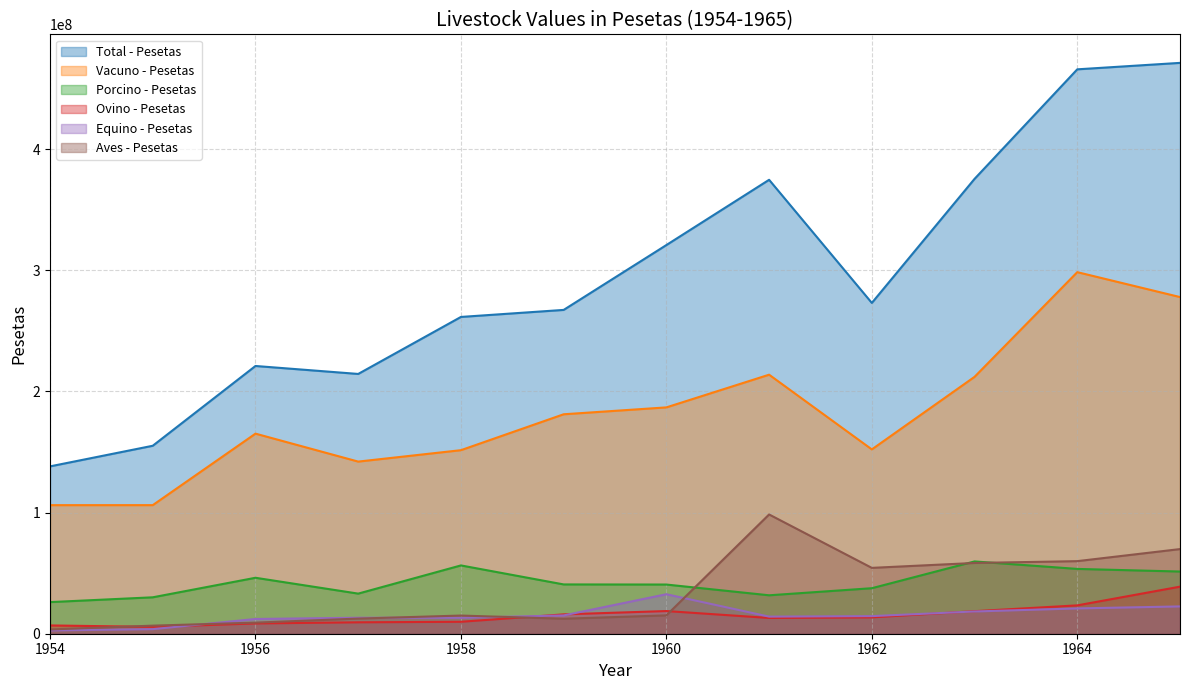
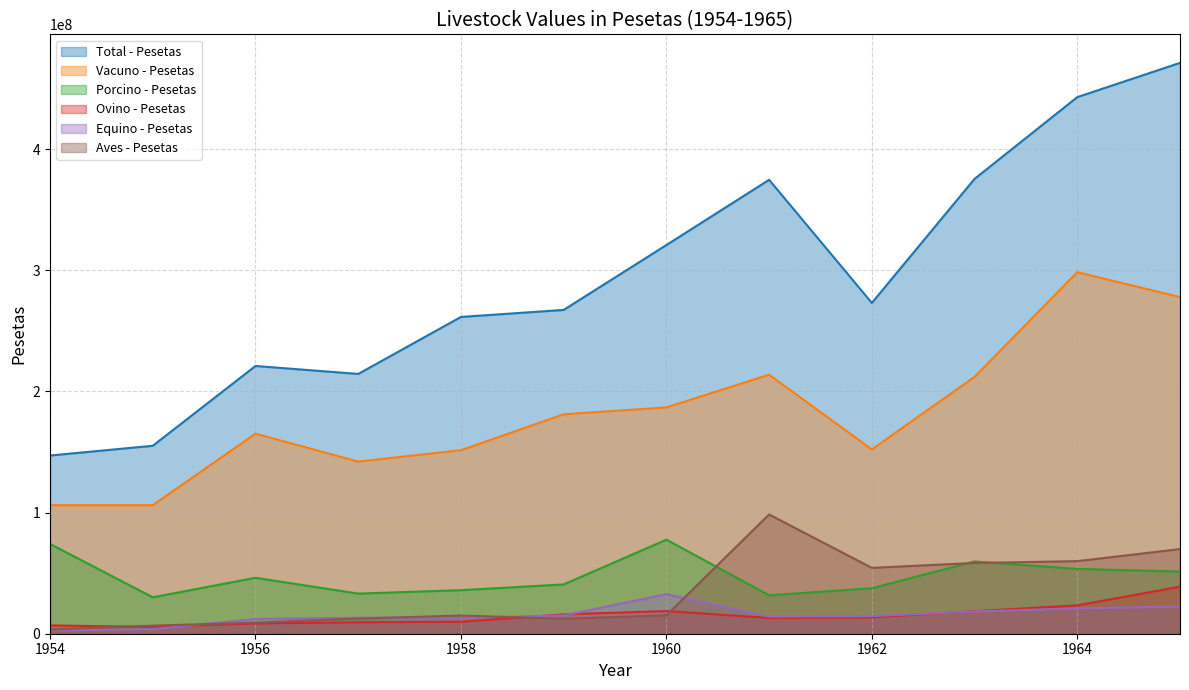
  {
    "Total - Pesetas": {
-     "1954": 138000000,
+     "1954": 147000000,
      "1956": 221000000,
      "1958": 261000000,
      "1960": 321000000,
      "1962": 273000000,
-     "1964": 466000000
+     "1964": 443000000
    },
    "Porcino - Pesetas": {
-     "1954": 26000000,
+     "1954": 74000000,
      "1956": 46000000,
-     "1958": 56000000,
-     "1960": 41000000,
+     "1958": 36000000,
+     "1960": 78000000,
      "1962": 38000000,
      "1964": 53000000
    },
    "Equino - Pesetas": {
      "1956": 12000000,
      "1960": 33000000,
      "1964": 21000000
    }
  }
